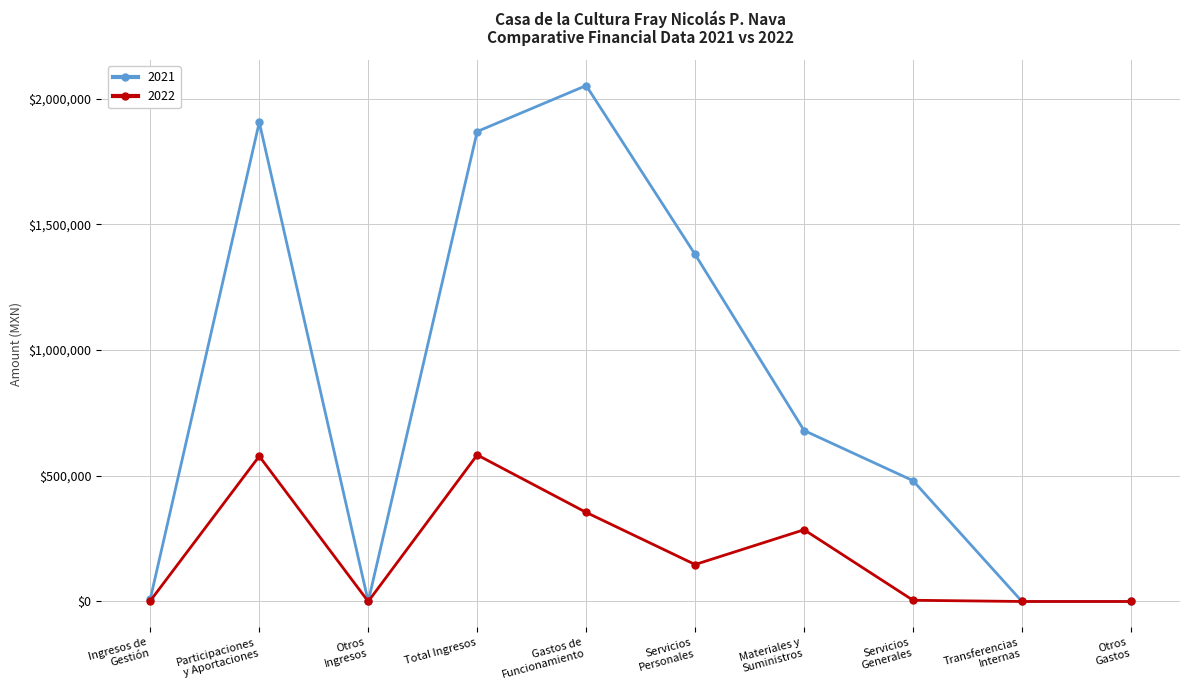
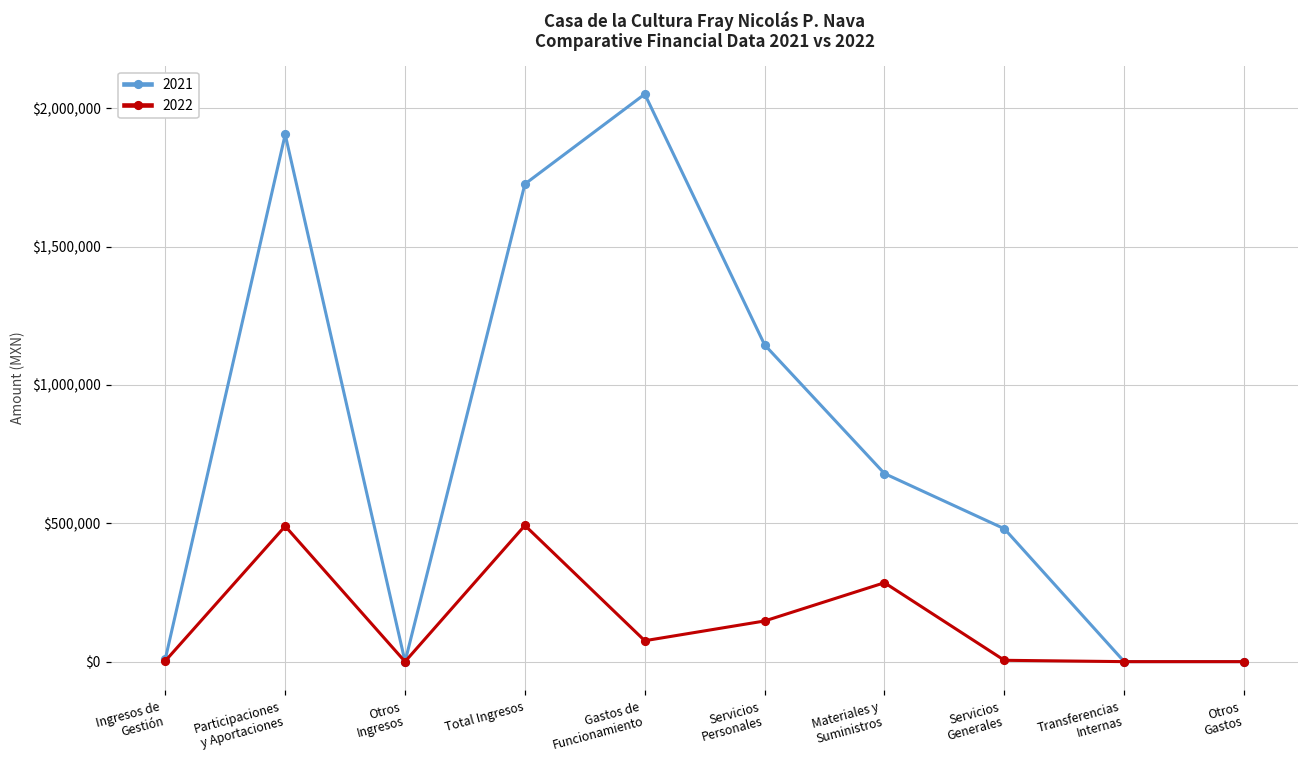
  {
    "2021": {
      "Participaciones y Aportaciones": "$1,910,000",
-     "Total Ingresos": "$1,870,000",
+     "Total Ingresos": "$1,730,000",
      "Gastos de Funcionamiento": "$2,050,000",
-     "Servicios Personales": "$1,380,000",
+     "Servicios Personales": "$1,150,000",
      "Materiales y Suministros": "$680,000",
      "Servicios Generales": "$480,000"
    },
    "2022": {
-     "Participaciones y Aportaciones": "$580,000",
-     "Total Ingresos": "$580,000",
-     "Gastos de Funcionamiento": "$350,000",
+     "Participaciones y Aportaciones": "$490,000",
+     "Total Ingresos": "$490,000",
+     "Gastos de Funcionamiento": "$80,000",
      "Servicios Personales": "$150,000",
      "Materiales y Suministros": "$290,000",
      "Servicios Generales": "$0"
    }
  }
